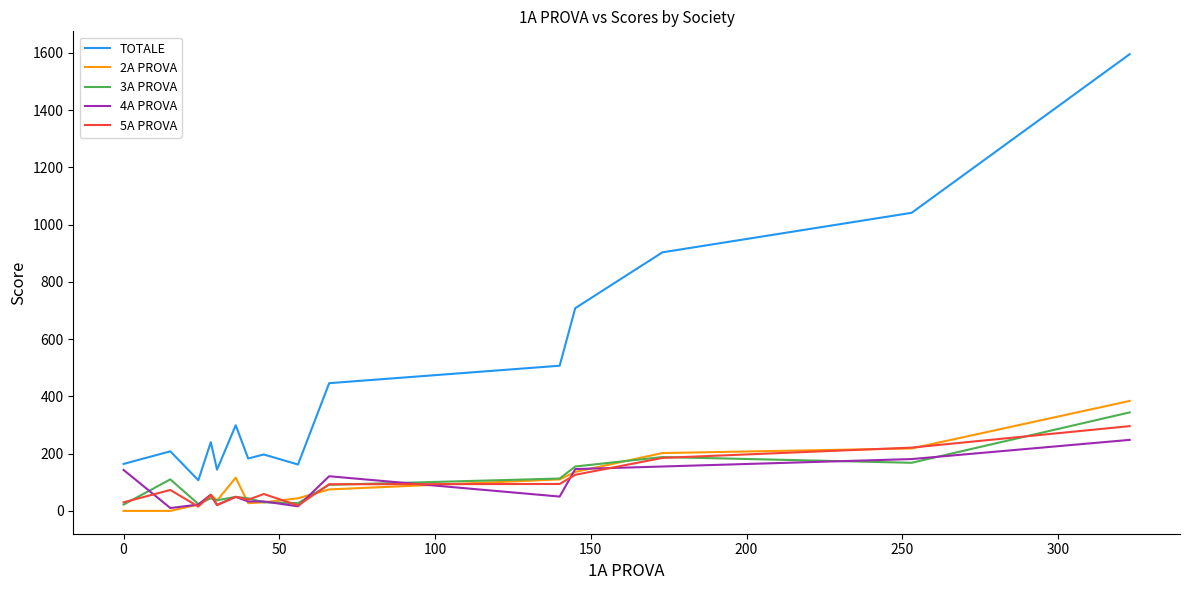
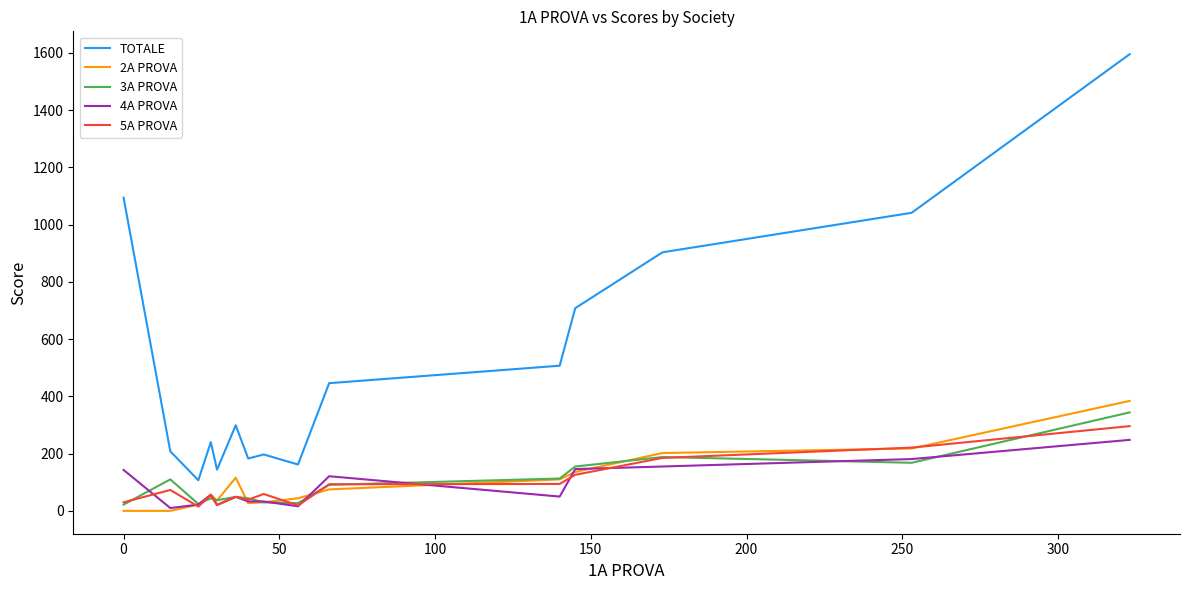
  {
    "TOTALE": {
-     "0": 160
+     "0": 1090
    },
    "2A PROVA": {
      "0": 0
    },
    "4A PROVA": {
      "0": 140
    }
  }
